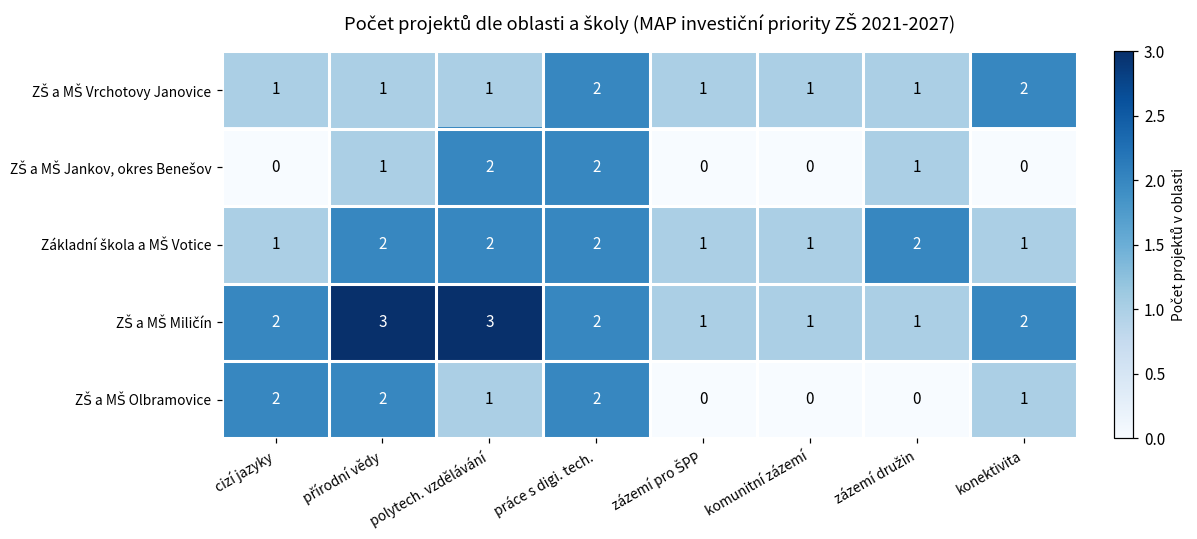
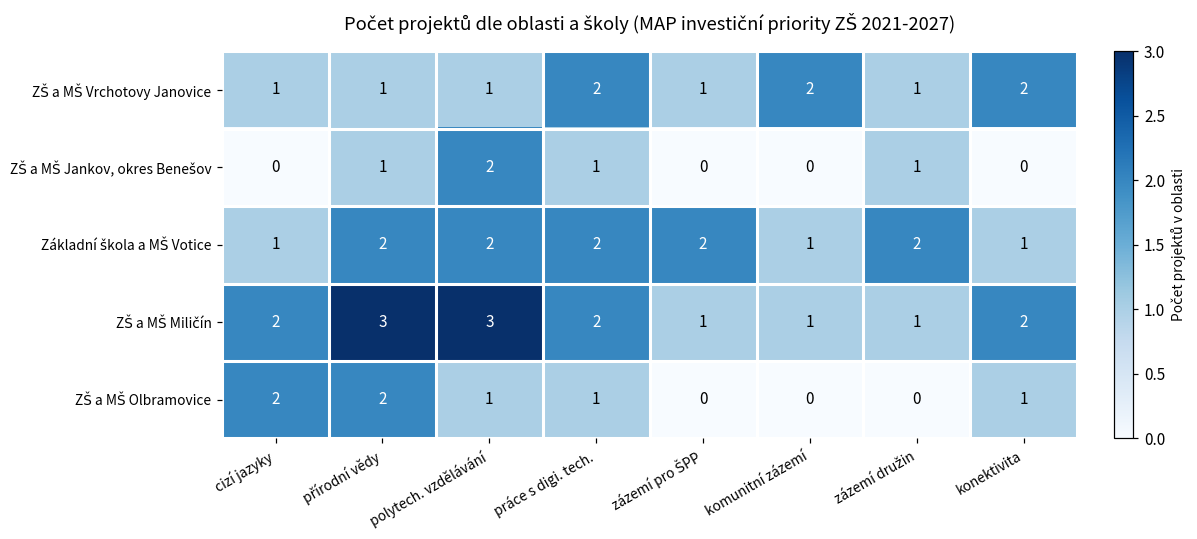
  {
    "ZŠ a MŠ Vrchotovy Janovice": {
      "cizí jazyky": 1,
      "přírodní vědy": 1,
      "polytech. vzdělávání": 1,
      "práce s digi. tech.": 2,
      "zázemí pro ŠPP": 1,
-     "komunitní zázemí": 1,
+     "komunitní zázemí": 2,
      "zázemí družin": 1,
      "konektivita": 2
    },
    "ZŠ a MŠ Jankov, okres Benešov": {
      "cizí jazyky": 0,
      "přírodní vědy": 1,
      "polytech. vzdělávání": 2,
-     "práce s digi. tech.": 2,
+     "práce s digi. tech.": 1,
      "zázemí pro ŠPP": 0,
      "komunitní zázemí": 0,
      "zázemí družin": 1,
      "konektivita": 0
    },
    "Základní škola a MŠ Votice": {
      "cizí jazyky": 1,
      "přírodní vědy": 2,
      "polytech. vzdělávání": 2,
      "práce s digi. tech.": 2,
-     "zázemí pro ŠPP": 1,
+     "zázemí pro ŠPP": 2,
      "komunitní zázemí": 1,
      "zázemí družin": 2,
      "konektivita": 1
    },
    "ZŠ a MŠ Miličín": {
      "cizí jazyky": 2,
      "přírodní vědy": 3,
      "polytech. vzdělávání": 3,
      "práce s digi. tech.": 2,
      "zázemí pro ŠPP": 1,
      "komunitní zázemí": 1,
      "zázemí družin": 1,
      "konektivita": 2
    },
    "ZŠ a MŠ Olbramovice": {
      "cizí jazyky": 2,
      "přírodní vědy": 2,
      "polytech. vzdělávání": 1,
-     "práce s digi. tech.": 2,
+     "práce s digi. tech.": 1,
      "zázemí pro ŠPP": 0,
      "komunitní zázemí": 0,
      "zázemí družin": 0,
      "konektivita": 1
    }
  }
